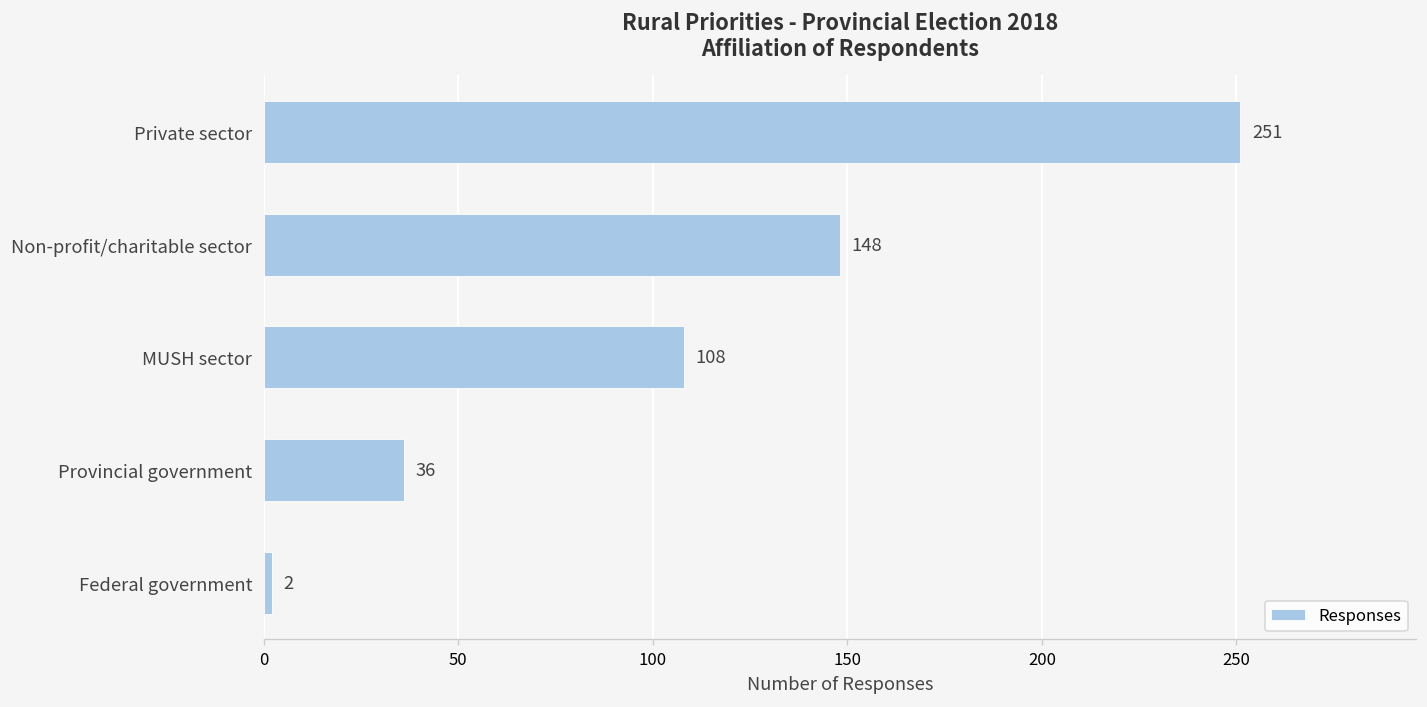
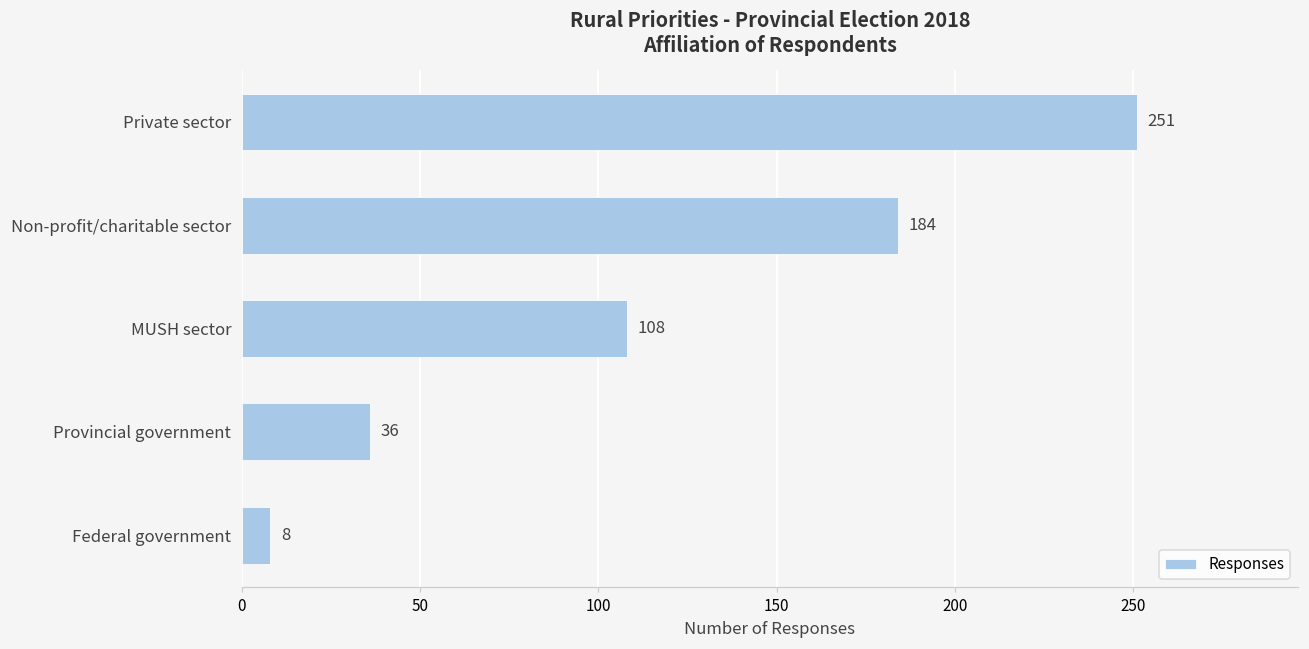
  {
    "Private sector": 251,
-   "Non-profit/charitable sector": 148,
+   "Non-profit/charitable sector": 184,
    "MUSH sector": 108,
    "Provincial government": 36,
-   "Federal government": 2
+   "Federal government": 8
  }
